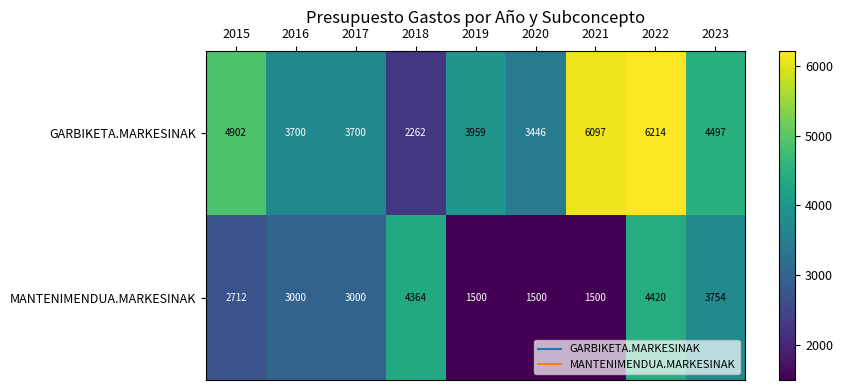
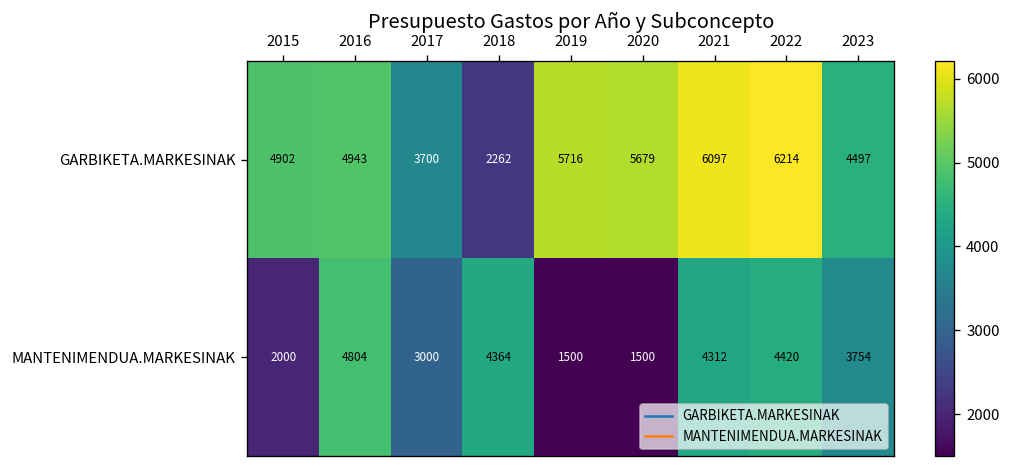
  {
    "GARBIKETA.MARKESINAK": {
      "2015": 4902,
-     "2016": 3700,
+     "2016": 4943,
      "2017": 3700,
      "2018": 2262,
-     "2019": 3959,
-     "2020": 3446,
+     "2019": 5716,
+     "2020": 5679,
      "2021": 6097,
      "2022": 6214,
      "2023": 4497
    },
    "MANTENIMENDUA.MARKESINAK": {
-     "2015": 2712,
-     "2016": 3000,
+     "2015": 2000,
+     "2016": 4804,
      "2017": 3000,
      "2018": 4364,
      "2019": 1500,
      "2020": 1500,
-     "2021": 1500,
+     "2021": 4312,
      "2022": 4420,
      "2023": 3754
    }
  }
